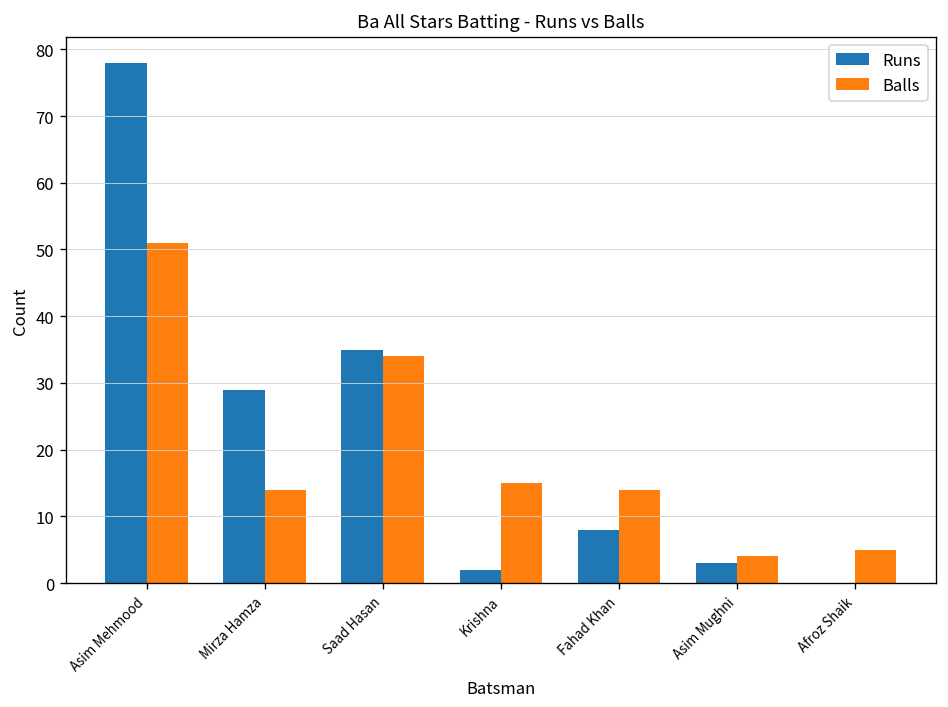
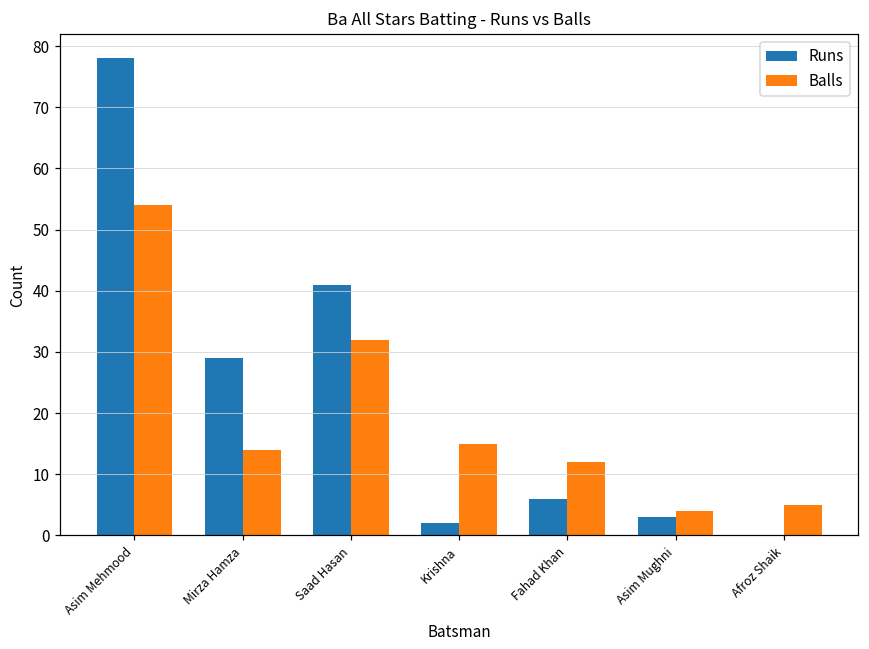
  {
    "Runs": {
      "Asim Mehmood": 78,
      "Mirza Hamza": 29,
-     "Saad Hasan": 35,
+     "Saad Hasan": 41,
      "Krishna": 2,
-     "Fahad Khan": 8,
+     "Fahad Khan": 6,
      "Asim Mughni": 3,
      "Afroz Shaik": 0
    },
    "Balls": {
-     "Asim Mehmood": 51,
+     "Asim Mehmood": 54,
      "Mirza Hamza": 14,
-     "Saad Hasan": 34,
+     "Saad Hasan": 32,
      "Krishna": 15,
-     "Fahad Khan": 14,
+     "Fahad Khan": 12,
      "Asim Mughni": 4,
      "Afroz Shaik": 5
    }
  }
